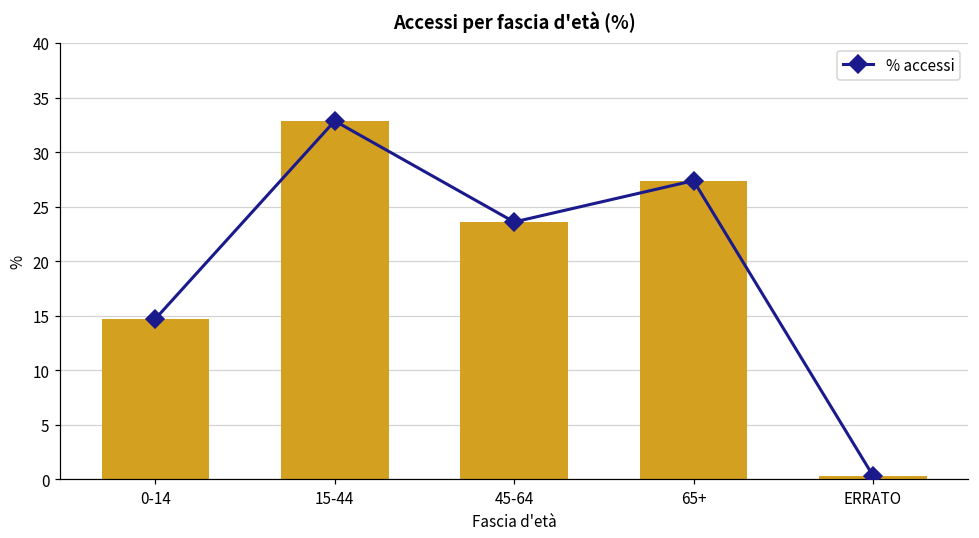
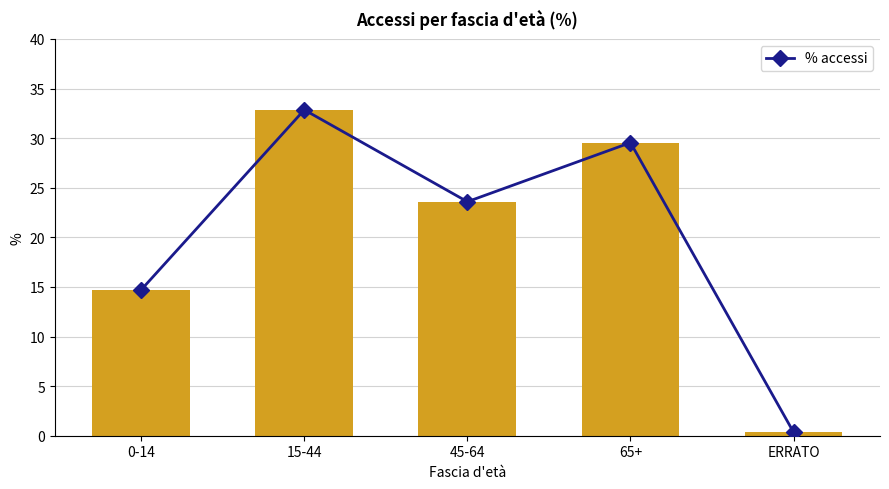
  {
    "0-14": 15,
    "15-44": 33,
    "45-64": 24,
-   "65+": 27,
+   "65+": 30,
    "ERRATO": 0
  }
